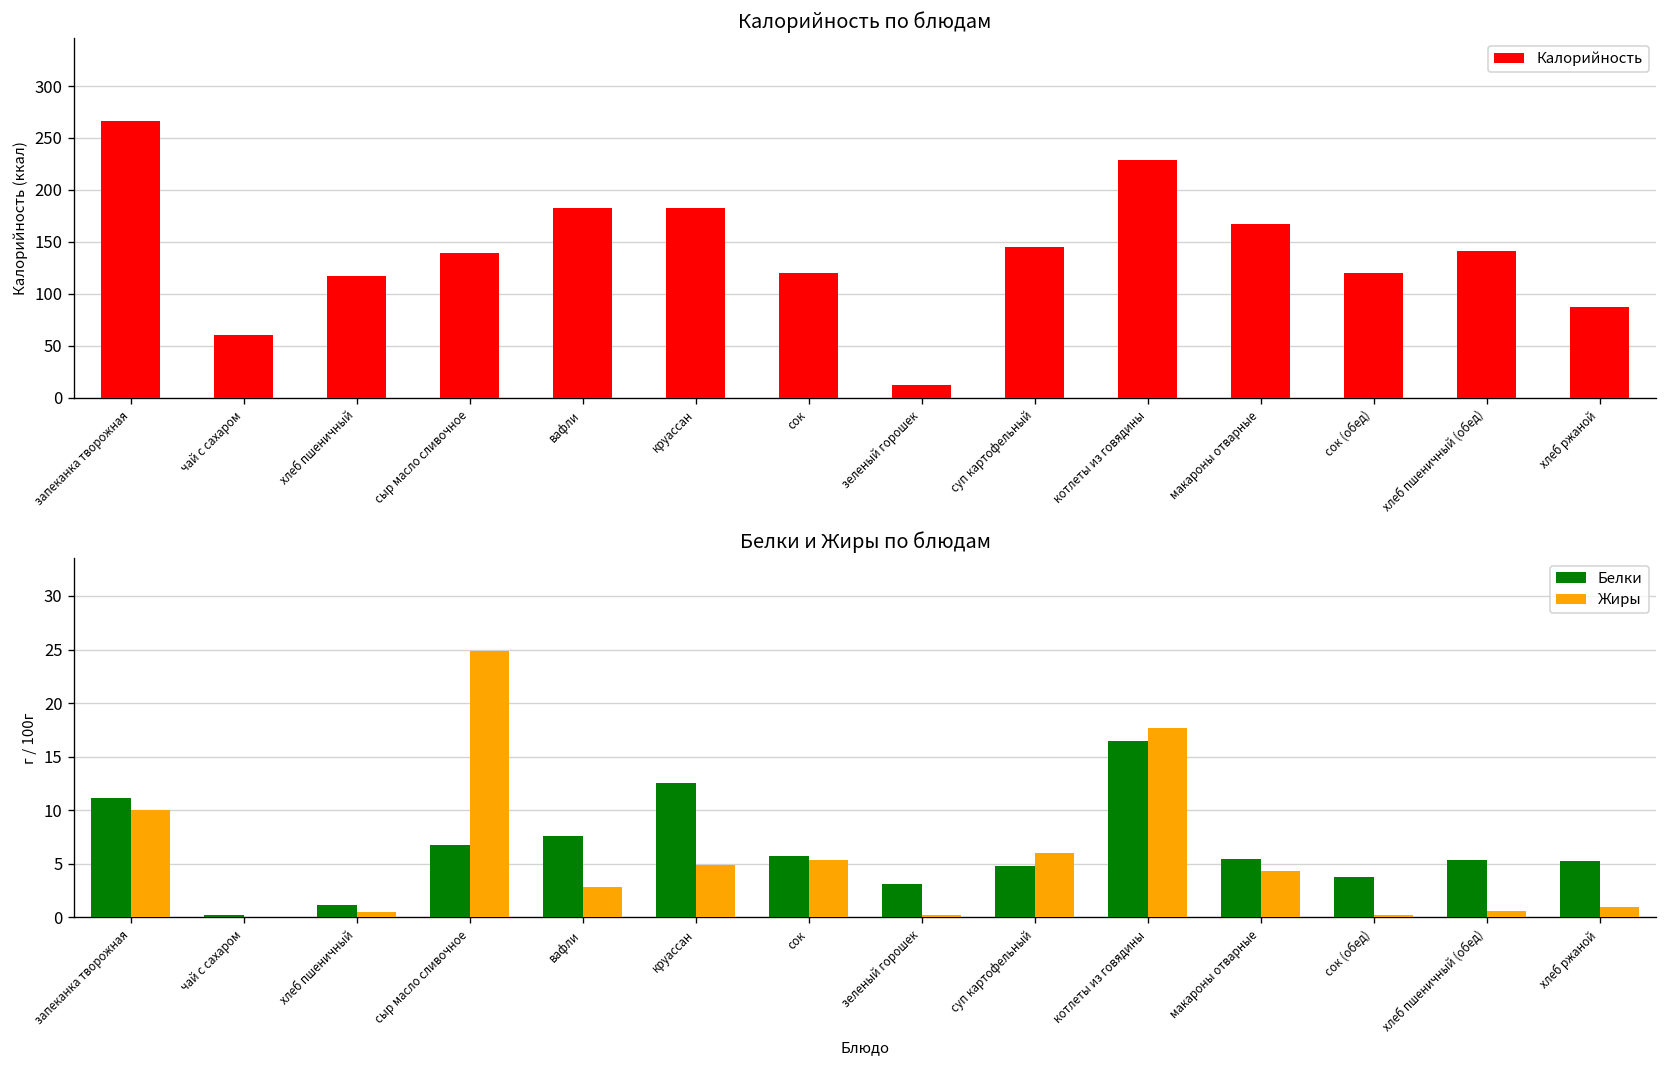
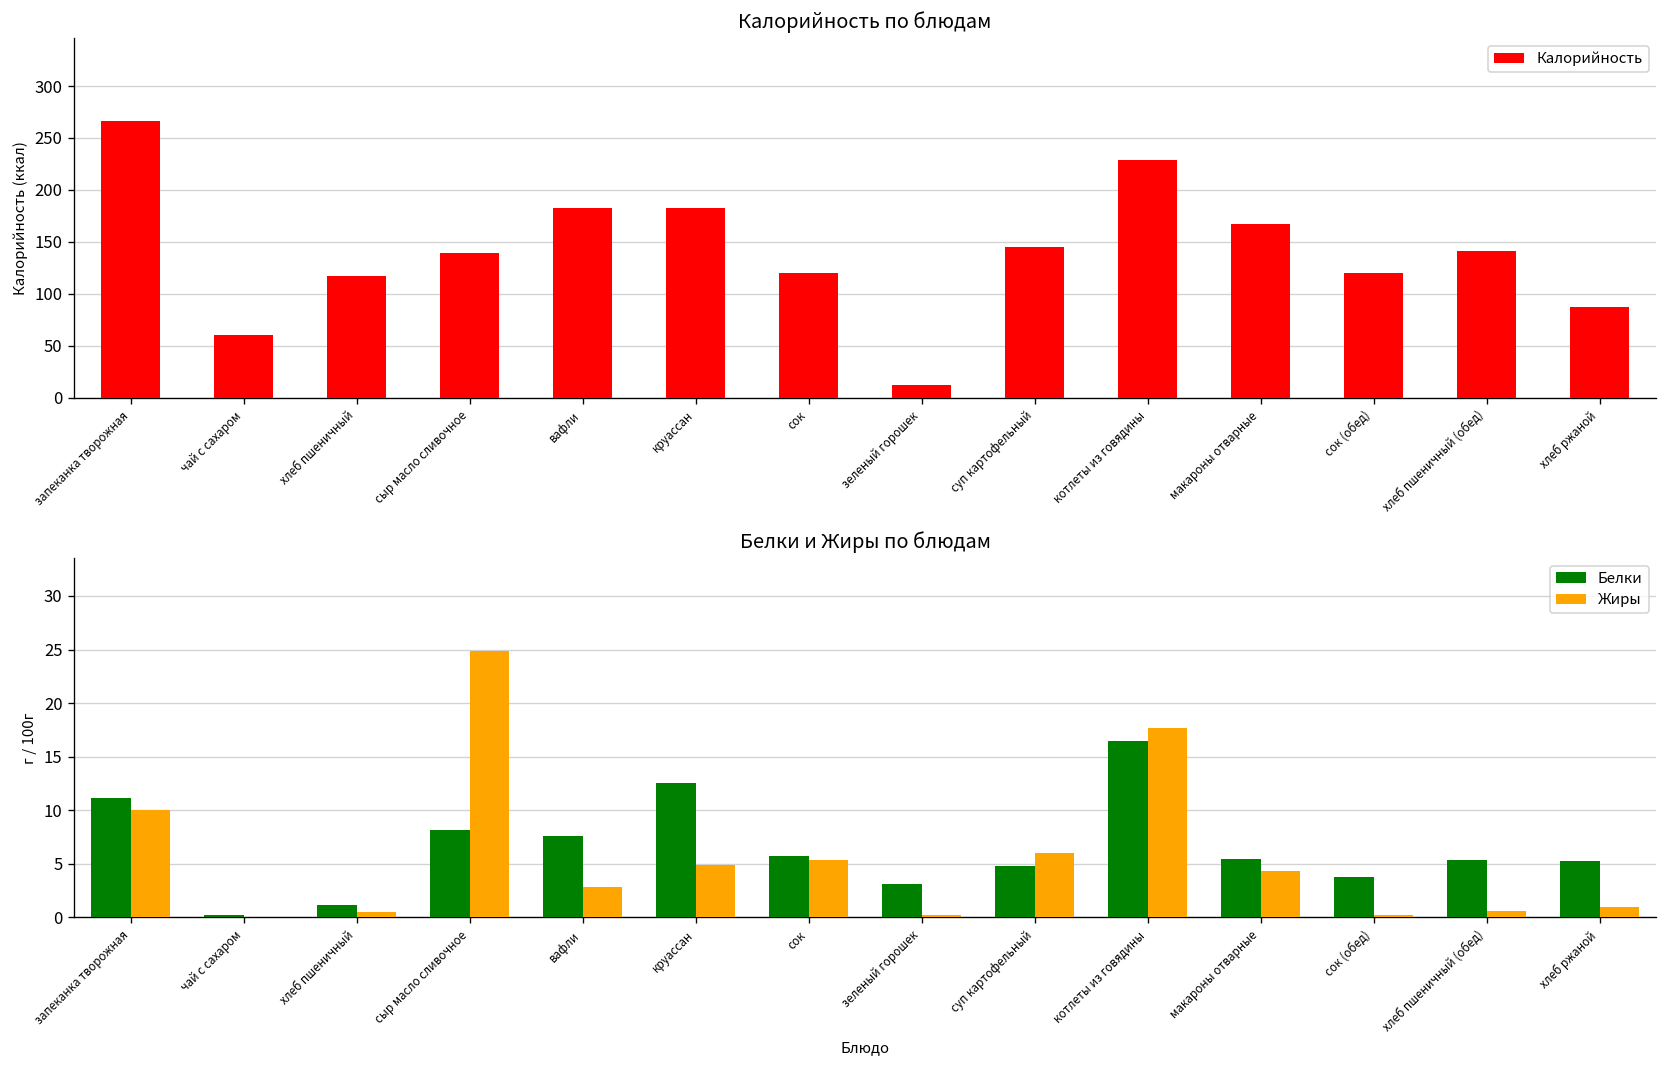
  {
    "Калорийность по блюдам": {
      "запеканка творожная": 270,
      "чай с сахаром": 60,
      "хлеб пшеничный": 120,
      "сыр масло сливочное": 140,
      "вафли": 180,
      "круассан": 180,
      "сок": 120,
      "зеленый горошек": 10,
      "суп картофельный": 150,
      "котлеты из говядины": 230,
      "макароны отварные": 170,
      "сок (обед)": 120,
      "хлеб пшеничный (обед)": 140,
      "хлеб ржаной": 90
    },
    "Белки и Жиры по блюдам": {
      "Белки": {
        "запеканка творожная": 11,
        "хлеб пшеничный": 1,
-       "сыр масло сливочное": 7,
+       "сыр масло сливочное": 8,
        "вафли": 8,
        "круассан": 13,
        "сок": 6,
        "зеленый горошек": 3,
        "суп картофельный": 5,
        "котлеты из говядины": 16,
        "макароны отварные": 5,
        "сок (обед)": 4,
        "хлеб пшеничный (обед)": 5,
        "хлеб ржаной": 5
      },
      "Жиры": {
        "запеканка творожная": 10,
        "хлеб пшеничный": 0,
        "сыр масло сливочное": 25,
        "вафли": 3,
        "круассан": 5,
        "сок": 5,
        "суп картофельный": 6,
        "котлеты из говядины": 18,
        "макароны отварные": 4,
        "хлеб пшеничный (обед)": 1,
        "хлеб ржаной": 1
      }
    }
  }
